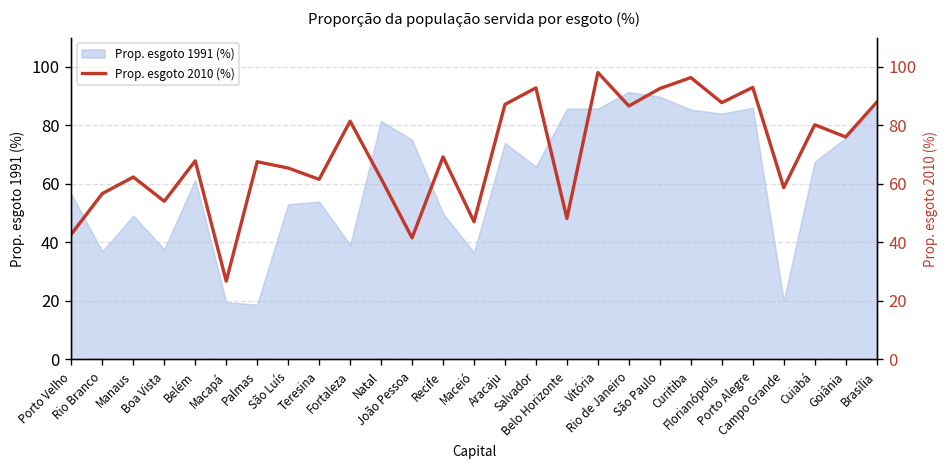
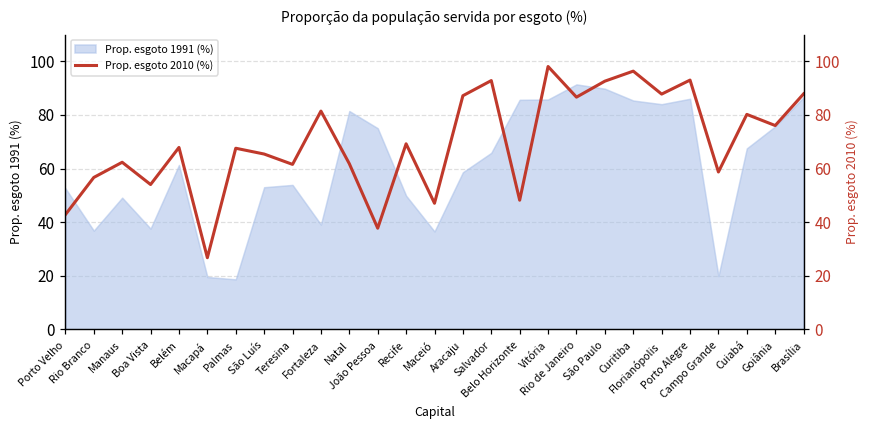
  {
    "Prop. esgoto 1991 (%)": {
-     "Porto Velho": 56,
+     "Porto Velho": 53,
      "Rio Branco": 37,
      "Manaus": 49,
      "Boa Vista": 38,
      "Belém": 61,
      "Macapá": 20,
      "Palmas": 19,
      "São Luís": 53,
      "Teresina": 54,
      "Fortaleza": 39,
      "Natal": 81,
      "João Pessoa": 75,
      "Recife": 50,
      "Maceió": 37,
-     "Aracaju": 74,
+     "Aracaju": 59,
      "Salvador": 66,
      "Belo Horizonte": 86,
      "Vitória": 86,
      "Rio de Janeiro": 91,
      "São Paulo": 90,
      "Curitiba": 85,
      "Florianópolis": 84,
      "Porto Alegre": 86,
      "Campo Grande": 20,
      "Cuiabá": 68,
      "Brasília": 87
    },
    "Prop. esgoto 2010 (%)": {
      "Porto Velho": 43,
      "Rio Branco": 57,
      "Manaus": 62,
      "Boa Vista": 54,
      "Belém": 68,
      "Macapá": 27,
      "Palmas": 68,
      "São Luís": 65,
      "Teresina": 62,
      "Fortaleza": 81,
      "Natal": 62,
-     "João Pessoa": 42,
+     "João Pessoa": 38,
      "Recife": 69,
      "Maceió": 47,
      "Aracaju": 87,
      "Salvador": 93,
      "Belo Horizonte": 48,
      "Vitória": 98,
      "Rio de Janeiro": 87,
      "São Paulo": 93,
      "Curitiba": 96,
      "Florianópolis": 88,
      "Porto Alegre": 93,
      "Campo Grande": 59,
      "Cuiabá": 80,
      "Brasília": 88
    }
  }
